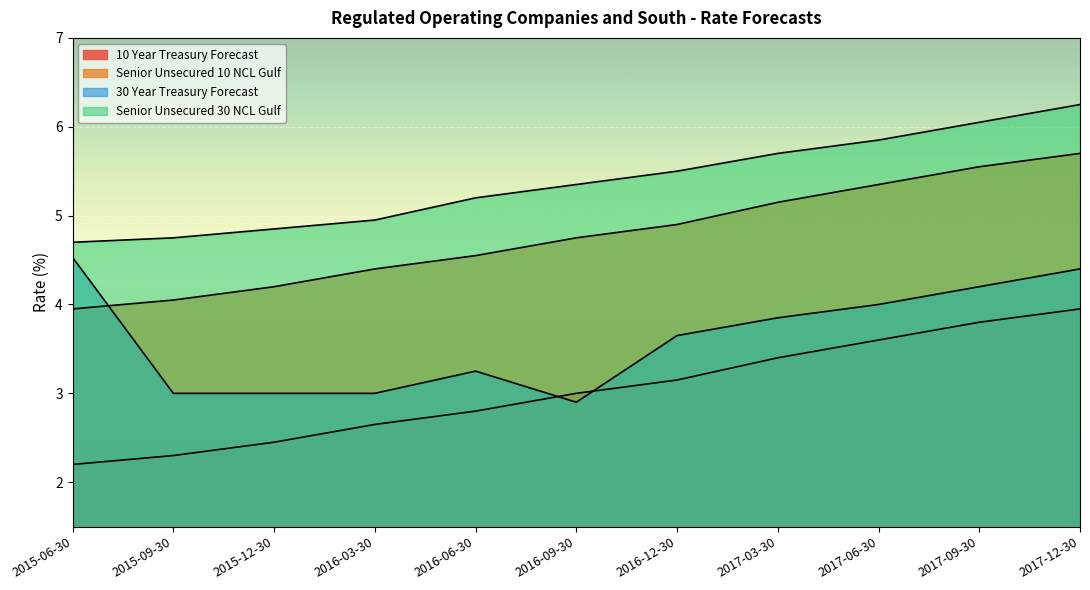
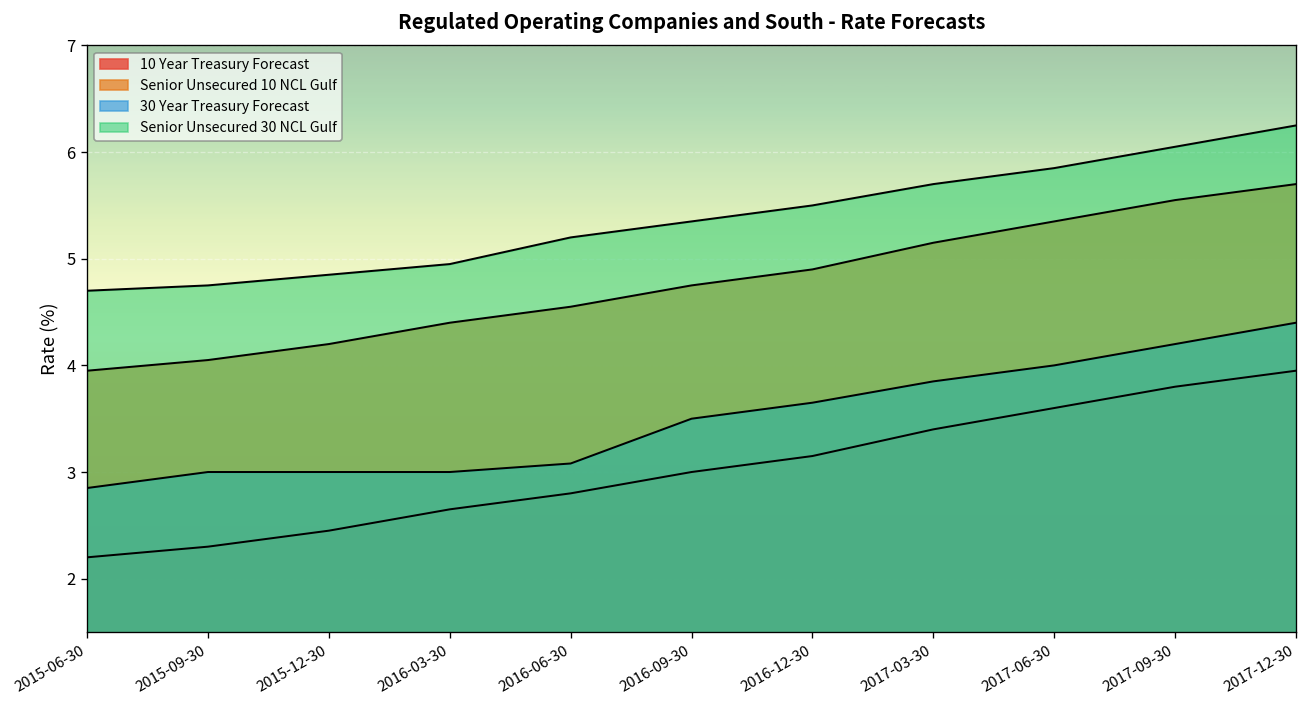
  {
    "30 Year Treasury Forecast": {
-     "2015-06-30": 4.5,
+     "2015-06-30": 2.9,
      "2015-09-30": 3.0,
      "2015-12-30": 3.0,
      "2016-03-30": 3.0,
-     "2016-06-30": 3.3,
-     "2016-09-30": 2.9,
+     "2016-06-30": 3.1,
+     "2016-09-30": 3.5,
      "2016-12-30": 3.7,
      "2017-03-30": 3.9,
      "2017-06-30": 4.0,
      "2017-09-30": 4.2,
      "2017-12-30": 4.4
    },
    "Senior Unsecured 30 NCL Gulf": {
      "2015-06-30": 4.7,
      "2015-09-30": 4.8,
      "2015-12-30": 4.9,
      "2016-03-30": 5.0,
      "2016-06-30": 5.2,
      "2016-09-30": 5.4,
      "2016-12-30": 5.5,
      "2017-03-30": 5.7,
      "2017-06-30": 5.9,
      "2017-09-30": 6.1,
      "2017-12-30": 6.3
    }
  }
